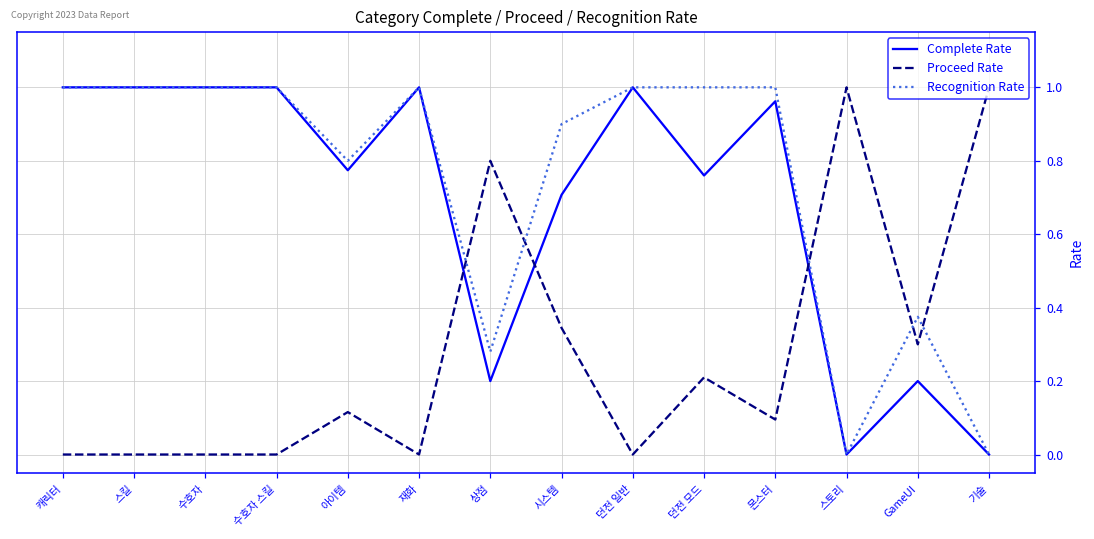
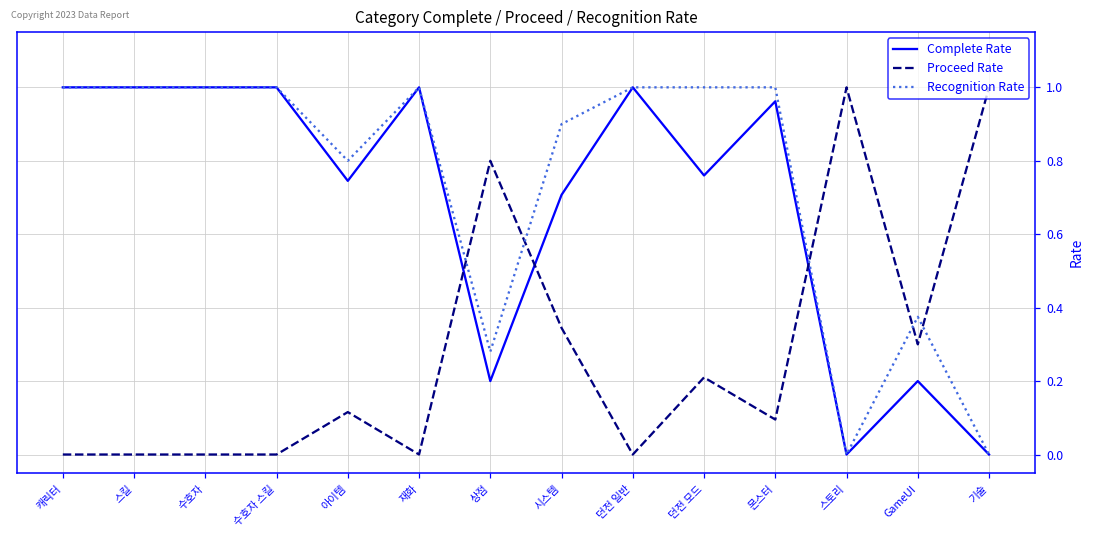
  {
    "Complete Rate": {
-     "아이템": 0.77,
+     "아이템": 0.75,
      "상점": 0.20,
      "시스템": 0.71,
      "던전 모드": 0.76,
      "몬스터": 0.96,
      "GameUI": 0.20
    },
    "Proceed Rate": {
      "캐릭터": 0.00,
      "스킬": 0.00,
      "수호자": 0.00,
      "수호자 스킬": 0.00,
      "아이템": 0.12,
      "재화": 0.00,
      "상점": 0.80,
      "시스템": 0.34,
      "던전 일반": 0.00,
      "던전 모드": 0.21,
      "몬스터": 0.10,
      "스토리": 1.00,
      "GameUI": 0.30
    },
    "Recognition Rate": {
      "아이템": 0.80,
      "상점": 0.28,
      "시스템": 0.90,
      "던전 모드": 1.00,
      "몬스터": 1.00,
      "GameUI": 0.38
    }
  }
